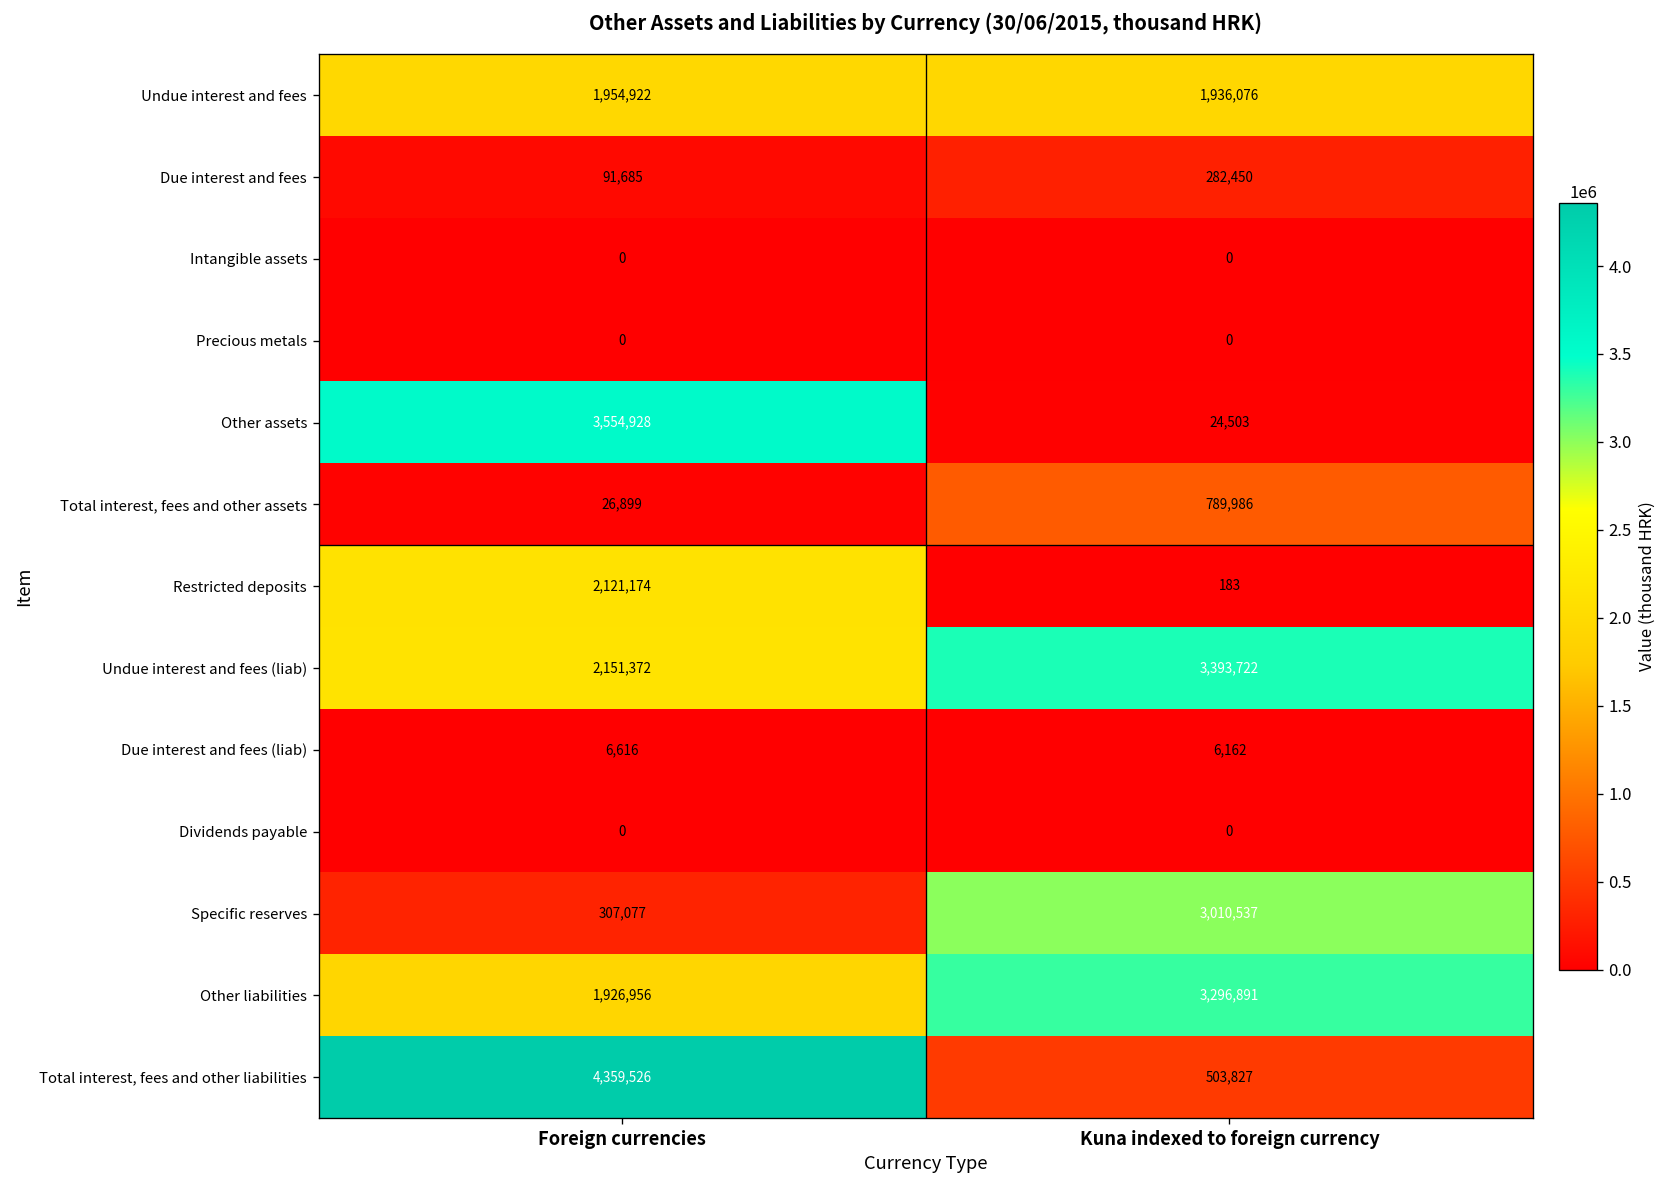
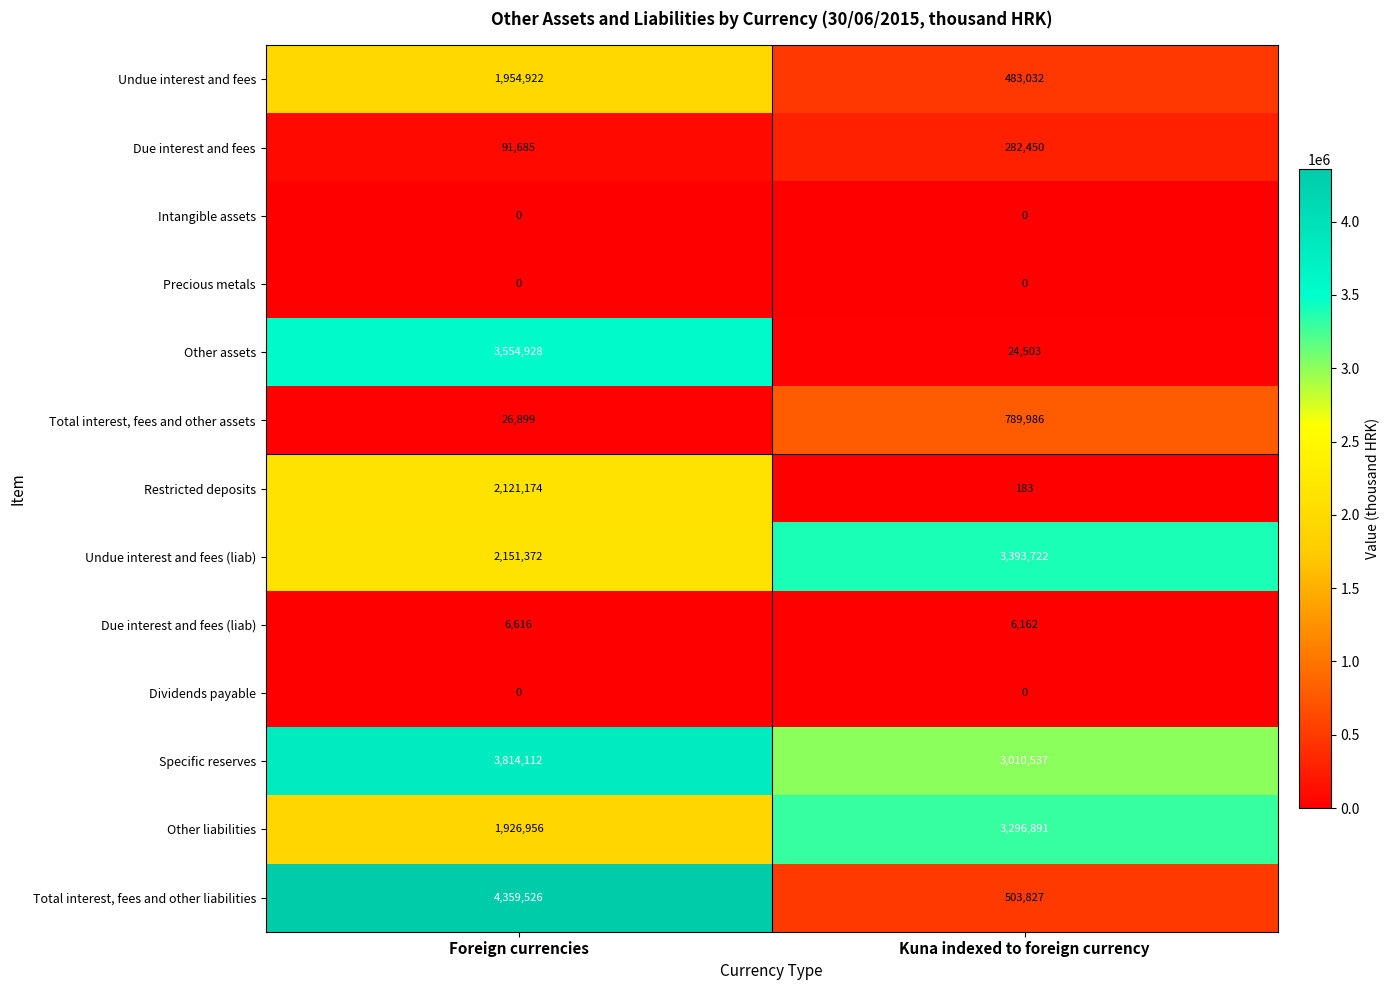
  {
    "Undue interest and fees": {
      "Foreign currencies": "1,954,922",
-     "Kuna indexed to foreign currency": "1,936,076"
+     "Kuna indexed to foreign currency": "483,032"
    },
    "Due interest and fees": {
      "Foreign currencies": "91,685",
      "Kuna indexed to foreign currency": "282,450"
    },
    "Intangible assets": {
      "Foreign currencies": "0",
      "Kuna indexed to foreign currency": "0"
    },
    "Precious metals": {
      "Foreign currencies": "0",
      "Kuna indexed to foreign currency": "0"
    },
    "Other assets": {
      "Foreign currencies": "3,554,928",
      "Kuna indexed to foreign currency": "24,503"
    },
    "Total interest, fees and other assets": {
      "Foreign currencies": "26,899",
      "Kuna indexed to foreign currency": "789,986"
    },
    "Restricted deposits": {
      "Foreign currencies": "2,121,174",
      "Kuna indexed to foreign currency": "183"
    },
    "Undue interest and fees (liab)": {
      "Foreign currencies": "2,151,372",
      "Kuna indexed to foreign currency": "3,393,722"
    },
    "Due interest and fees (liab)": {
      "Foreign currencies": "6,616",
      "Kuna indexed to foreign currency": "6,162"
    },
    "Dividends payable": {
      "Foreign currencies": "0",
      "Kuna indexed to foreign currency": "0"
    },
    "Specific reserves": {
-     "Foreign currencies": "307,077",
+     "Foreign currencies": "3,814,112",
      "Kuna indexed to foreign currency": "3,010,537"
    },
    "Other liabilities": {
      "Foreign currencies": "1,926,956",
      "Kuna indexed to foreign currency": "3,296,891"
    },
    "Total interest, fees and other liabilities": {
      "Foreign currencies": "4,359,526",
      "Kuna indexed to foreign currency": "503,827"
    }
  }
